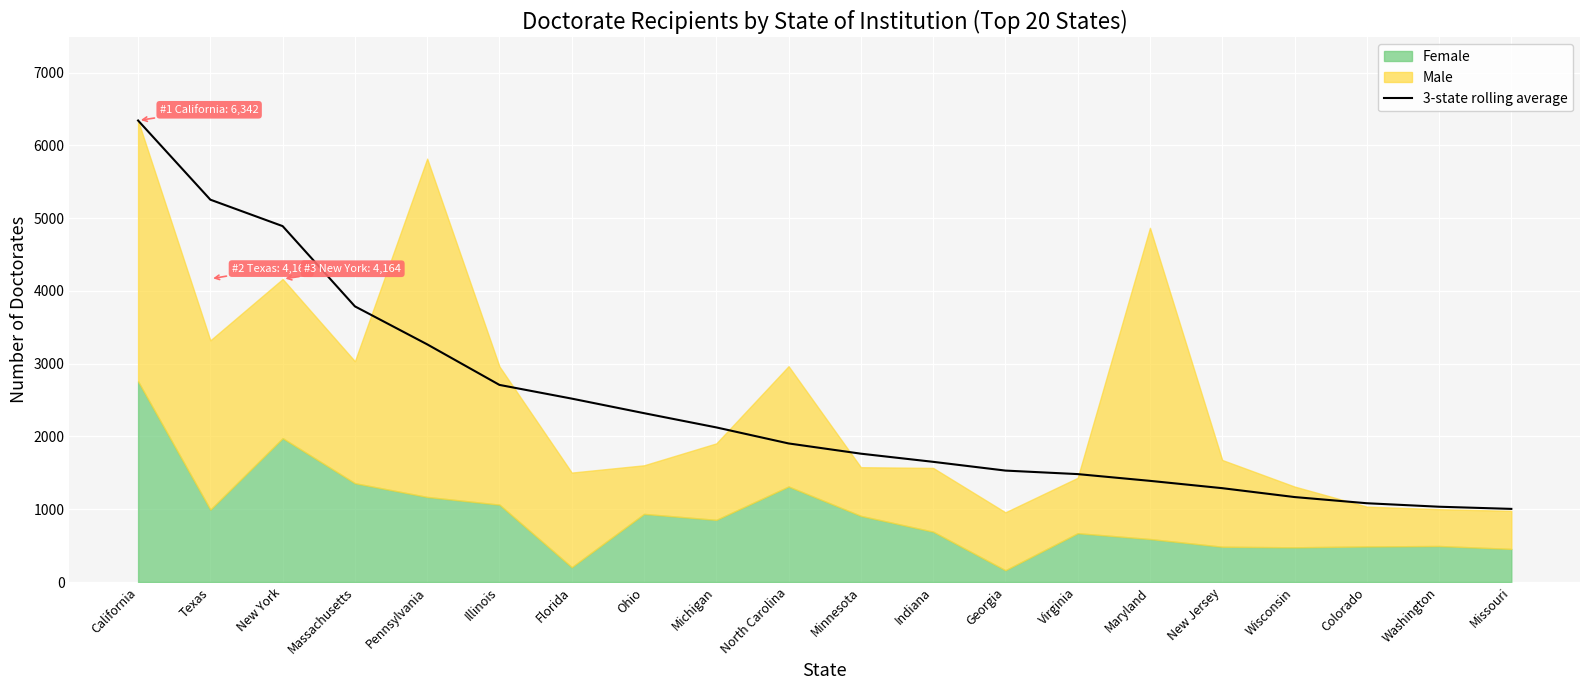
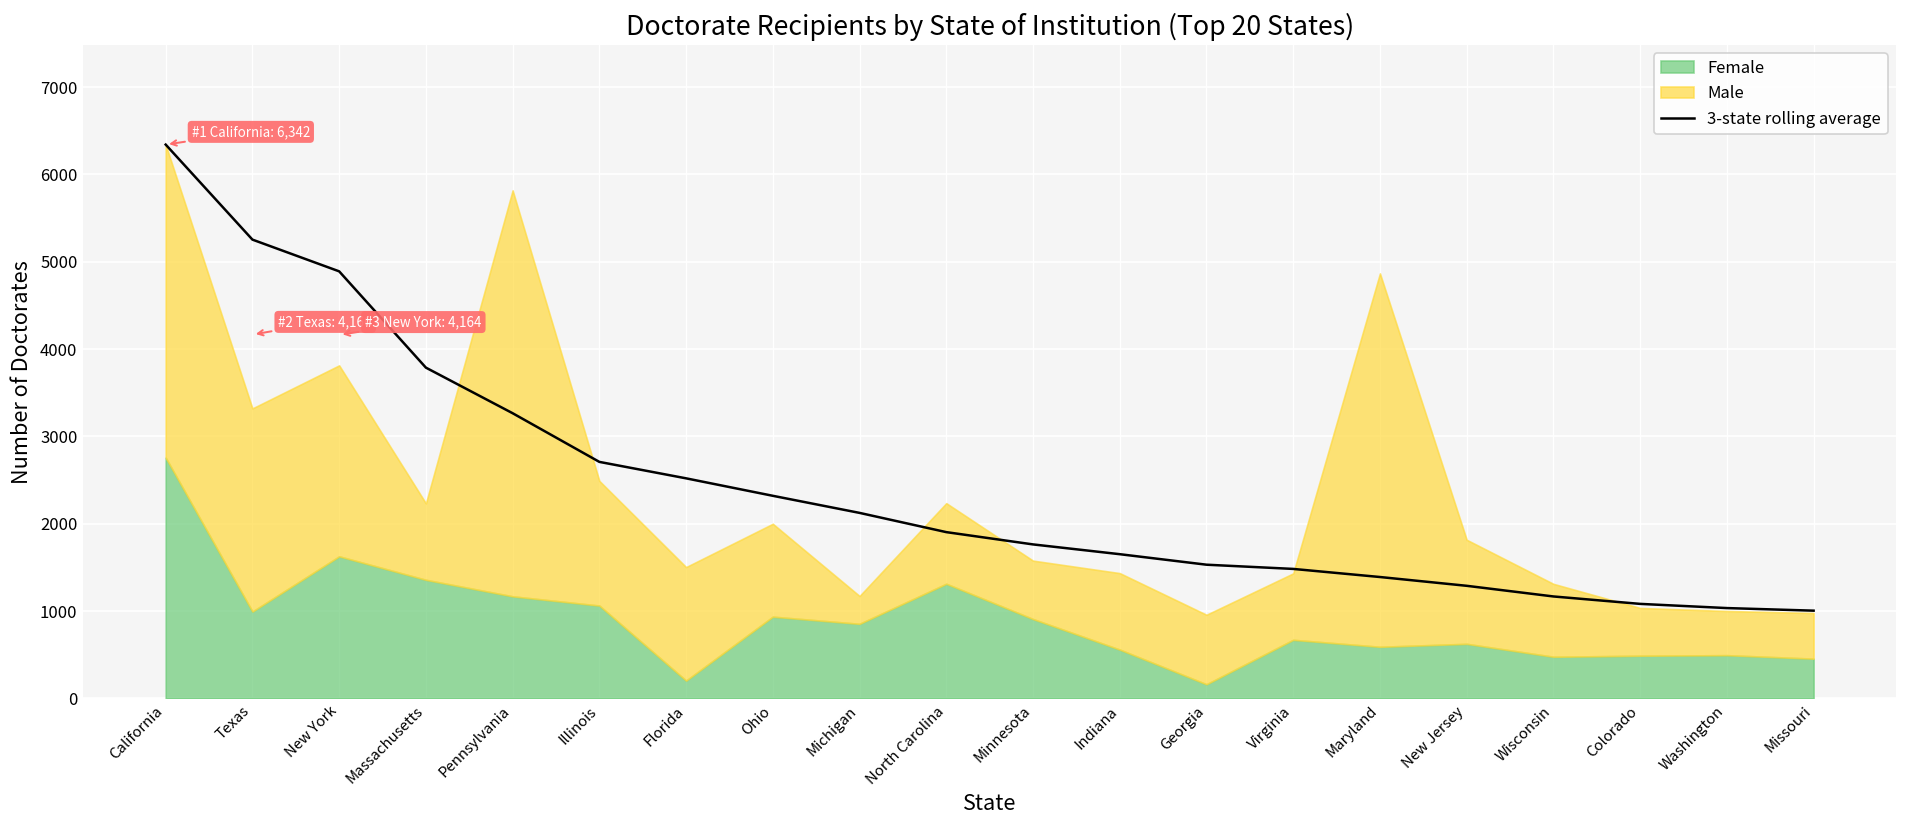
  {
    "Female": {
      "California": 2800,
      "Texas": 1000,
-     "New York": 2000,
+     "New York": 1600,
      "Massachusetts": 1400,
      "Pennsylvania": 1200,
      "Illinois": 1100,
      "Florida": 200,
      "Ohio": 900,
      "Michigan": 900,
      "North Carolina": 1300,
      "Minnesota": 900,
-     "Indiana": 700,
+     "Indiana": 600,
      "Georgia": 200,
      "Virginia": 700,
      "Maryland": 600,
-     "New Jersey": 500,
+     "New Jersey": 600,
      "Wisconsin": 500,
      "Colorado": 500,
      "Washington": 500,
      "Missouri": 500
    },
    "3-state rolling average": {
      "Texas": 5300,
      "New York": 4900,
      "Massachusetts": 3800,
      "Pennsylvania": 3300,
      "Illinois": 2700,
      "Florida": 2500,
      "Ohio": 2300,
      "Michigan": 2100,
      "North Carolina": 1900,
      "Minnesota": 1800,
      "Indiana": 1700,
      "Georgia": 1500,
      "Virginia": 1500,
      "Maryland": 1400,
      "New Jersey": 1300,
      "Wisconsin": 1200,
      "Colorado": 1100
    },
    "Male": {
      "Texas": 2300,
-     "Massachusetts": 1700,
+     "Massachusetts": 900,
      "Pennsylvania": 4600,
-     "Illinois": 1900,
+     "Illinois": 1400,
      "Florida": 1300,
-     "Ohio": 700,
-     "Michigan": 1100,
-     "North Carolina": 1700,
+     "Ohio": 1100,
+     "Michigan": 300,
+     "North Carolina": 900,
      "Minnesota": 700,
      "Indiana": 900,
      "Georgia": 800,
      "Virginia": 800,
      "Maryland": 4300,
      "New Jersey": 1200,
      "Wisconsin": 800,
      "Colorado": 500
    }
  }
